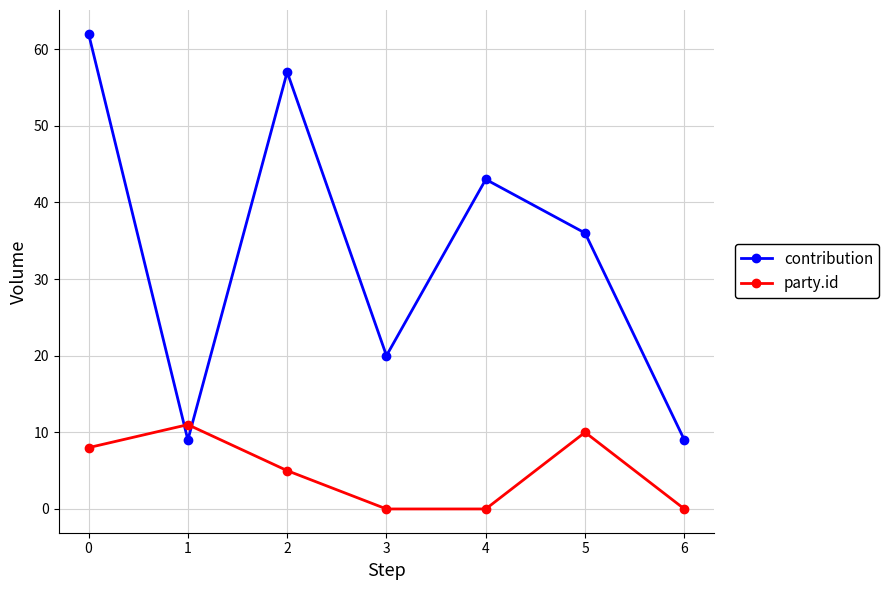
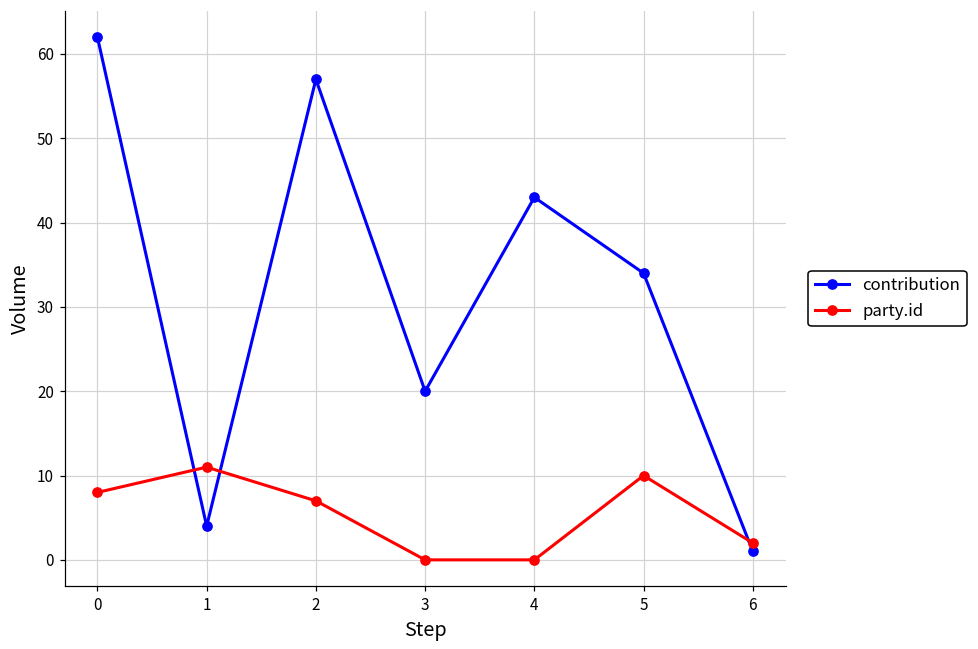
  {
    "contribution": {
      "0": 62,
-     "1": 9,
+     "1": 4,
      "2": 57,
      "3": 20,
      "4": 43,
-     "5": 36,
-     "6": 9
+     "5": 34,
+     "6": 1
    },
    "party.id": {
      "0": 8,
      "1": 11,
-     "2": 5,
+     "2": 7,
      "3": 0,
      "4": 0,
      "5": 10,
-     "6": 0
+     "6": 2
    }
  }
